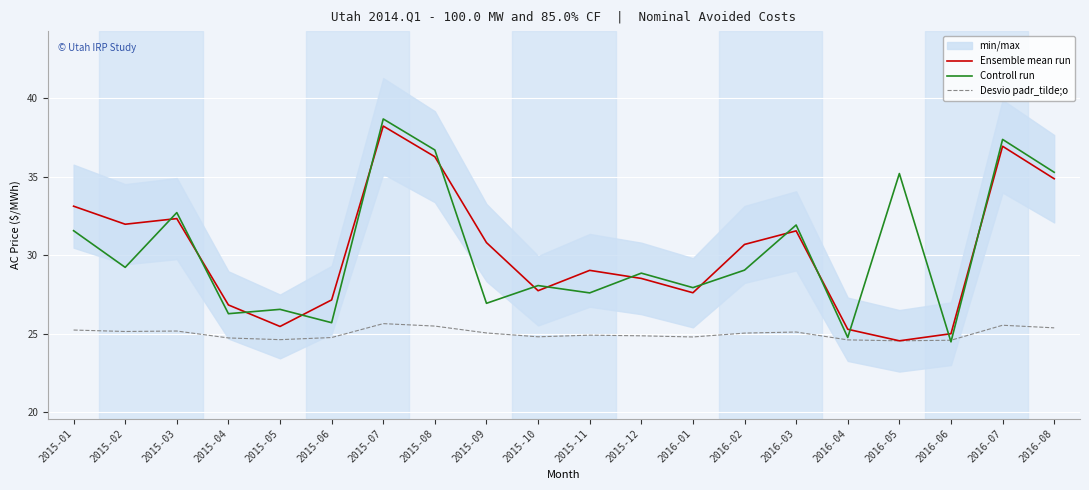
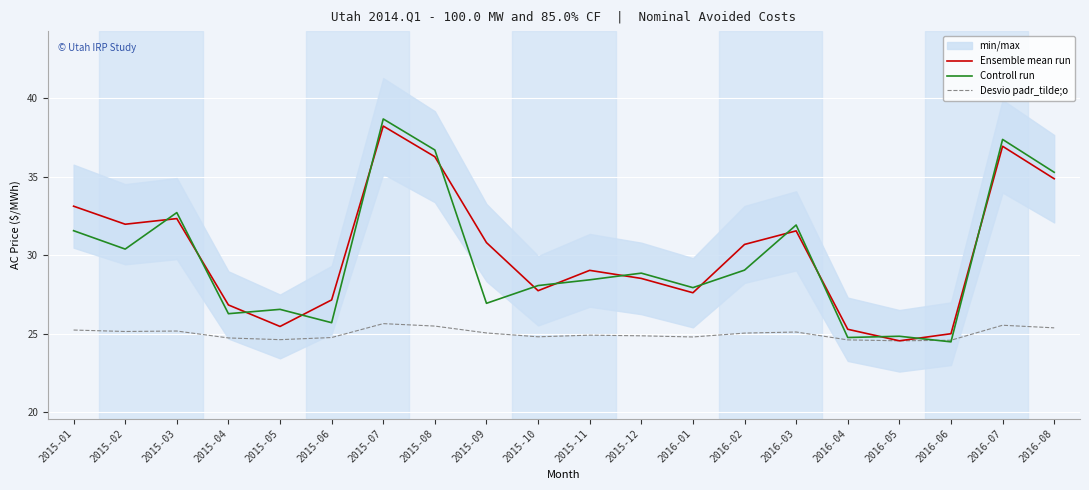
  {
    "Ensemble mean run": {
      "2015-01": 33.1,
      "2015-02": 32.0,
      "2015-03": 32.3,
      "2015-04": 26.8,
      "2015-05": 25.4,
      "2015-06": 27.1,
      "2015-07": 38.2,
      "2015-08": 36.3,
      "2015-09": 30.8,
      "2015-10": 27.7,
      "2015-11": 29.0,
      "2015-12": 28.5,
      "2016-01": 27.6,
      "2016-02": 30.7,
      "2016-03": 31.5,
      "2016-04": 25.3,
      "2016-06": 25.0,
      "2016-07": 36.9,
      "2016-08": 34.9
    },
    "Controll run": {
      "2015-01": 31.6,
-     "2015-02": 29.2,
+     "2015-02": 30.4,
      "2015-03": 32.7,
      "2015-04": 26.3,
      "2015-05": 26.5,
      "2015-06": 25.7,
      "2015-07": 38.7,
      "2015-08": 36.7,
      "2015-09": 26.9,
      "2015-10": 28.1,
-     "2015-11": 27.6,
+     "2015-11": 28.4,
      "2015-12": 28.9,
      "2016-01": 27.9,
      "2016-02": 29.0,
      "2016-03": 31.9,
-     "2016-05": 35.2,
+     "2016-05": 24.8,
      "2016-07": 37.4,
      "2016-08": 35.3
    },
    "Desvio padr_tilde;o": {
      "2015-01": 25.2,
      "2015-02": 25.1,
      "2015-03": 25.2,
      "2015-04": 24.7,
      "2015-05": 24.6,
      "2015-06": 24.7,
      "2015-07": 25.6,
      "2015-08": 25.5,
      "2015-09": 25.0,
      "2015-10": 24.8,
      "2015-11": 24.9,
      "2015-12": 24.9,
      "2016-01": 24.8,
      "2016-02": 25.0,
      "2016-03": 25.1,
      "2016-07": 25.5,
      "2016-08": 25.4
    }
  }
